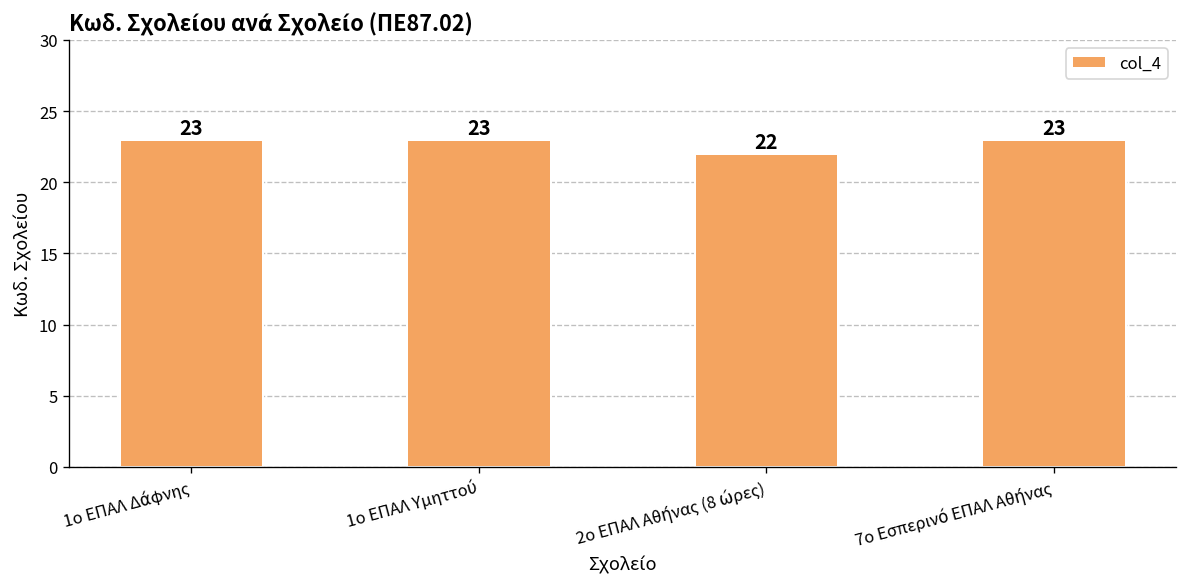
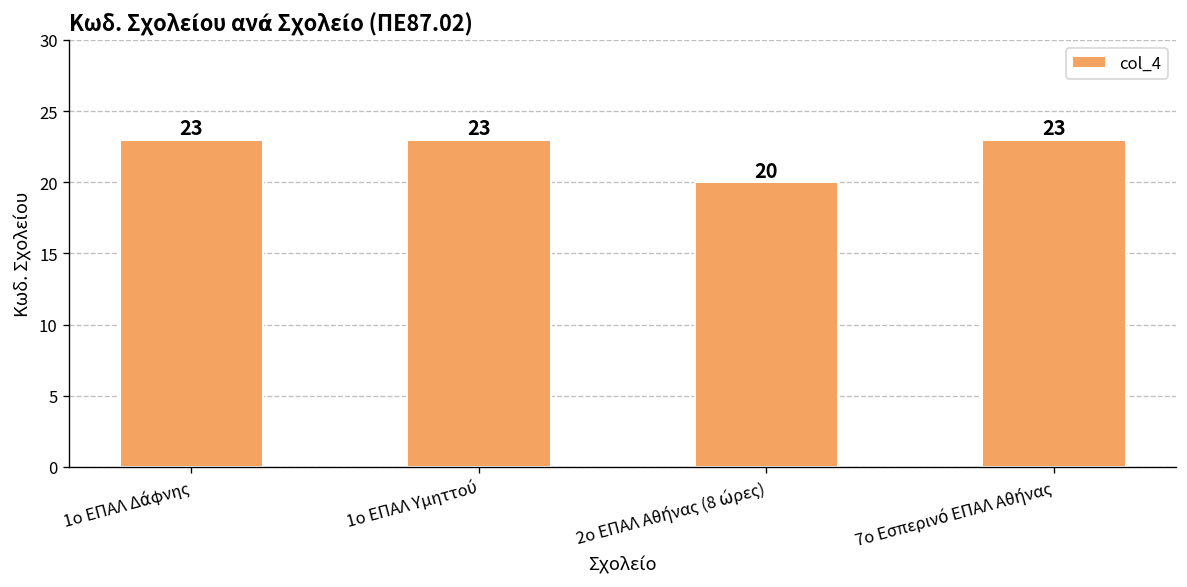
  {
    "1ο ΕΠΑΛ Δάφνης": 23,
    "1ο ΕΠΑΛ Υμηττού": 23,
-   "2ο ΕΠΑΛ Αθήνας (8 ώρες)": 22,
+   "2ο ΕΠΑΛ Αθήνας (8 ώρες)": 20,
    "7ο Εσπερινό ΕΠΑΛ Αθήνας": 23
  }
